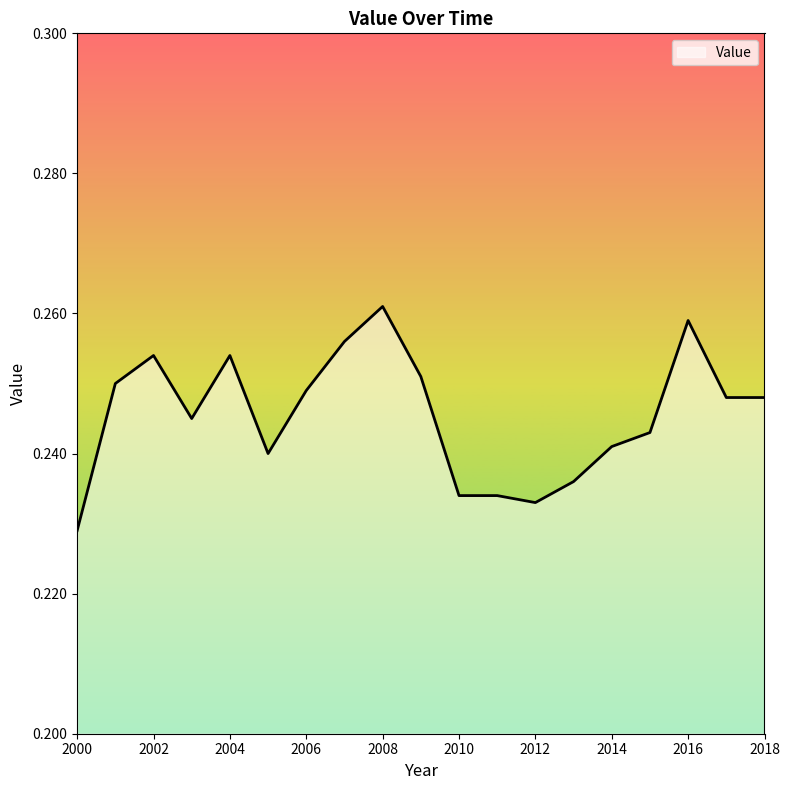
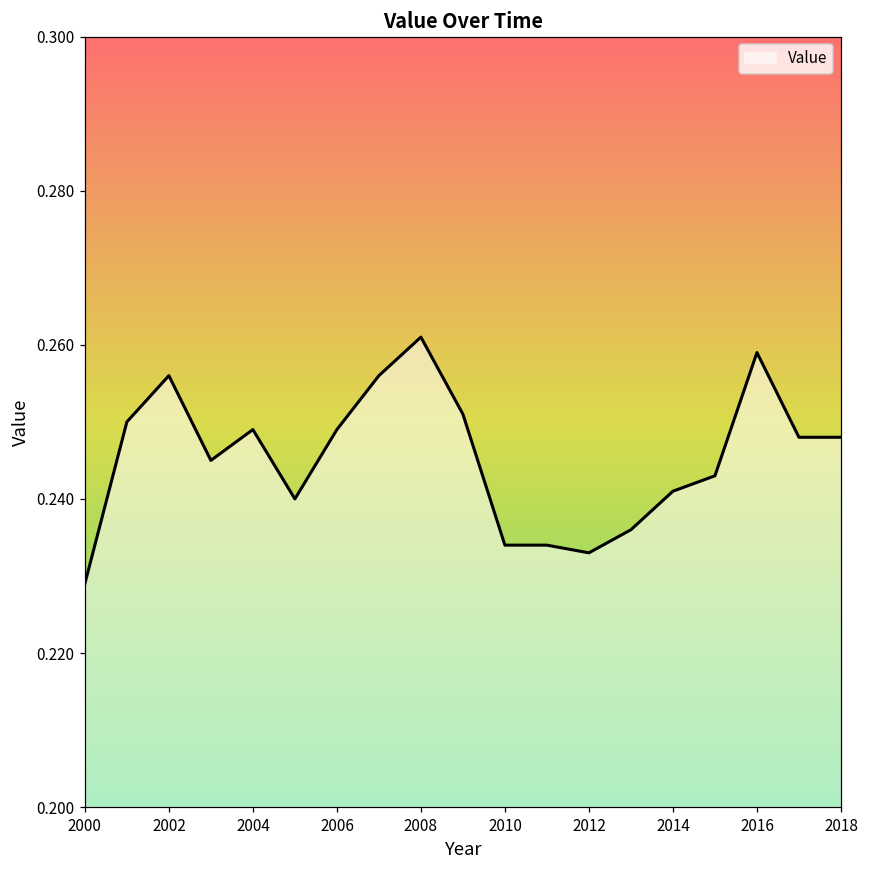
  {
    "2000": 0.229,
-   "2002": 0.254,
-   "2004": 0.254,
+   "2002": 0.256,
+   "2004": 0.249,
    "2006": 0.249,
    "2008": 0.261,
    "2010": 0.234,
    "2012": 0.233,
    "2014": 0.241,
    "2016": 0.259,
    "2018": 0.248
  }
